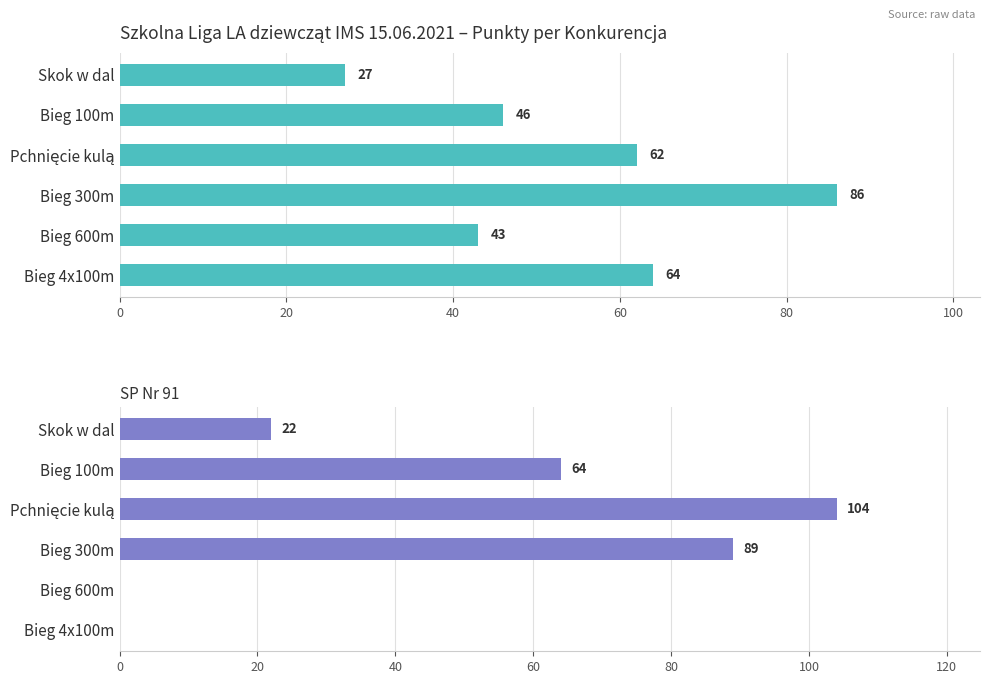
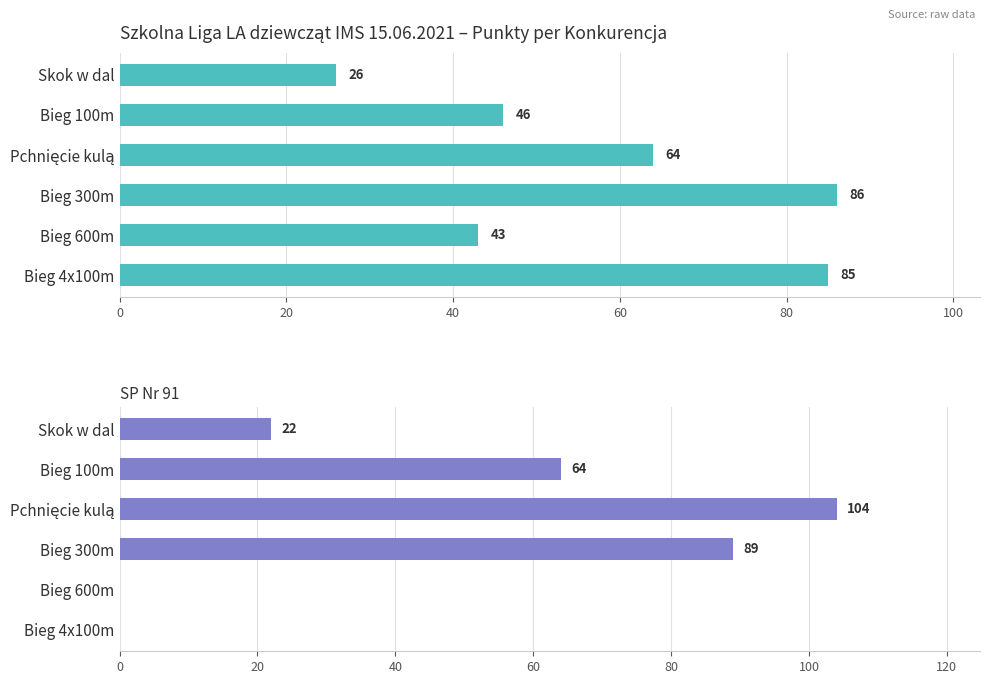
  {
    "Szkolna Liga LA dziewcząt IMS 15.06.2021 – Punkty per Konkurencja": {
-     "Skok w dal": 27,
+     "Skok w dal": 26,
      "Bieg 100m": 46,
-     "Pchnięcie kulą": 62,
+     "Pchnięcie kulą": 64,
      "Bieg 300m": 86,
      "Bieg 600m": 43,
-     "Bieg 4x100m": 64
+     "Bieg 4x100m": 85
    },
    "SP Nr 91": {
      "Skok w dal": 22,
      "Bieg 100m": 64,
      "Pchnięcie kulą": 104,
      "Bieg 300m": 89
    }
  }
